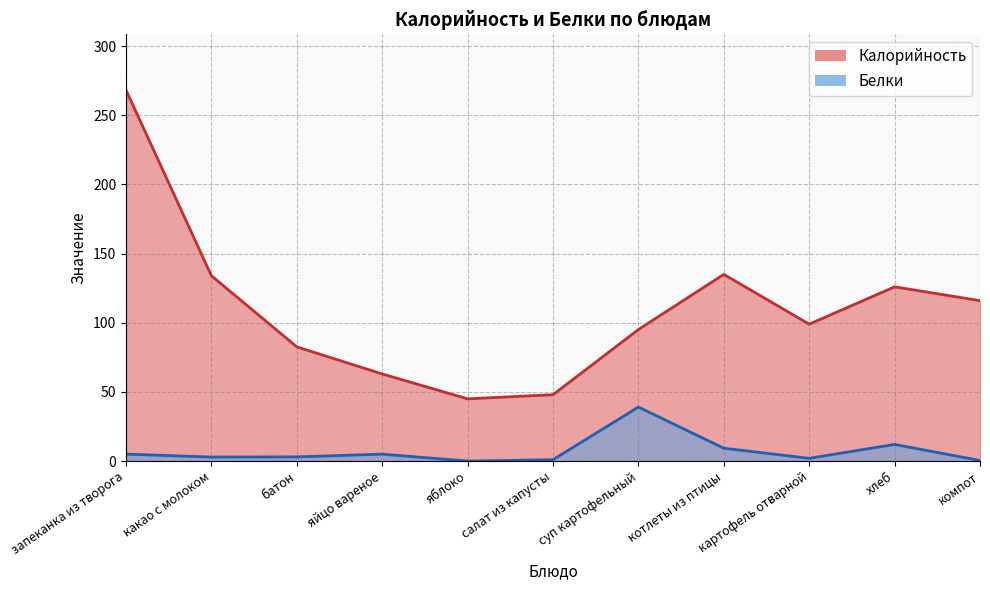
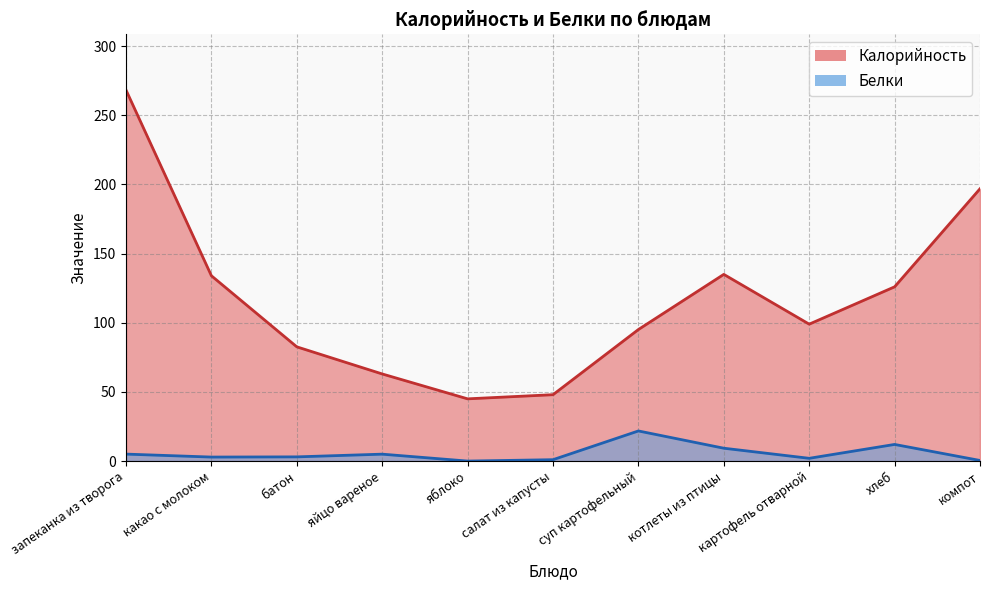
  {
    "Калорийность": {
      "запеканка из творога": 268,
      "какао с молоком": 134,
      "батон": 83,
      "яйцо вареное": 63,
      "яблоко": 45,
      "салат из капусты": 48,
      "суп картофельный": 95,
      "котлеты из птицы": 135,
      "картофель отварной": 99,
      "хлеб": 126,
-     "компот": 116
+     "компот": 197
    },
    "Белки": {
      "запеканка из творога": 5,
      "какао с молоком": 3,
      "батон": 3,
      "яйцо вареное": 5,
      "яблоко": 0,
      "салат из капусты": 1,
-     "суп картофельный": 39,
+     "суп картофельный": 22,
      "котлеты из птицы": 9,
      "картофель отварной": 2,
      "хлеб": 12,
      "компот": 0
    }
  }
